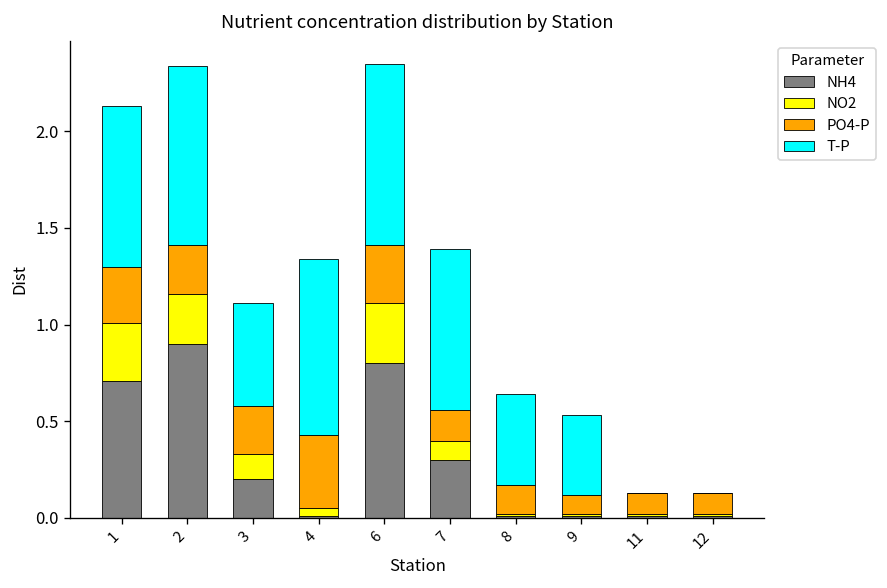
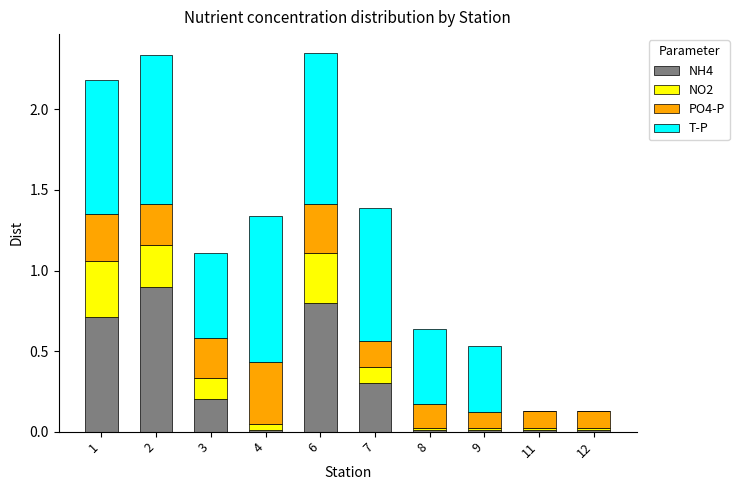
  {
    "NH4": {
      "1": 0.71,
      "2": 0.90,
      "3": 0.20,
      "6": 0.80,
      "7": 0.30
    },
    "NO2": {
-     "1": 0.30,
+     "1": 0.35,
      "2": 0.26,
      "3": 0.13,
      "4": 0.04,
      "6": 0.31,
      "7": 0.10
    },
    "PO4-P": {
      "1": 0.29,
      "2": 0.25,
      "3": 0.25,
      "4": 0.38,
      "6": 0.30,
      "7": 0.16,
      "8": 0.15,
      "9": 0.10,
      "11": 0.11,
      "12": 0.11
    },
    "T-P": {
      "1": 0.83,
      "2": 0.93,
      "3": 0.53,
      "4": 0.91,
      "6": 0.94,
      "7": 0.83,
      "8": 0.47,
      "9": 0.41,
      "11": 0.00,
      "12": 0.00
    }
  }
